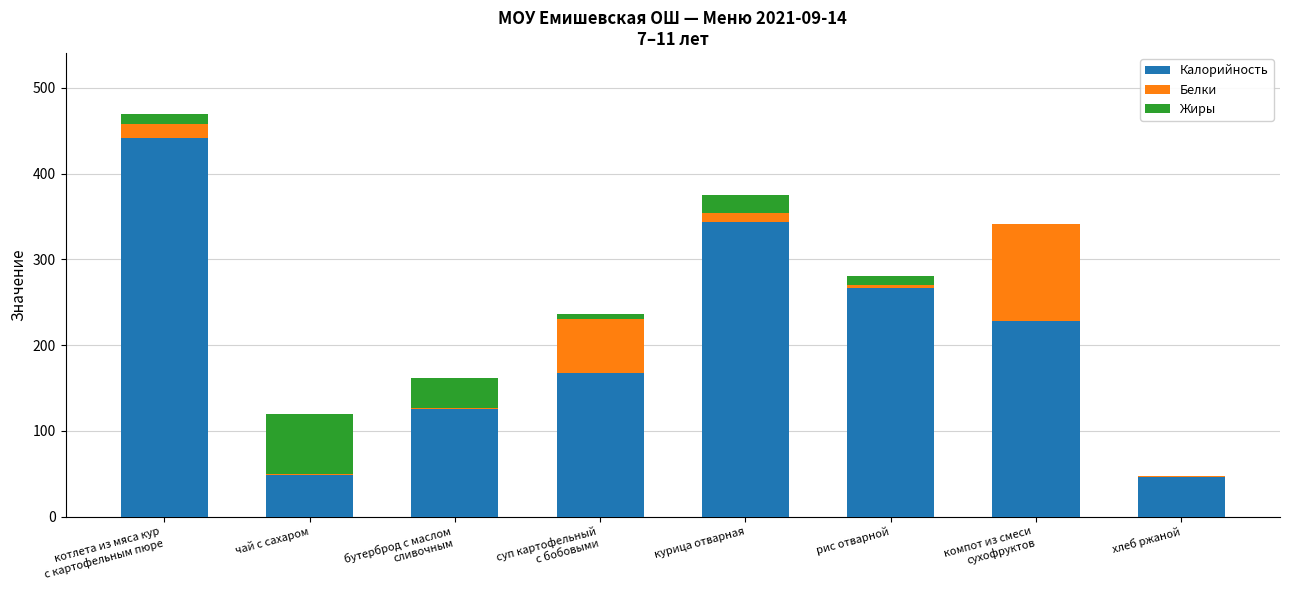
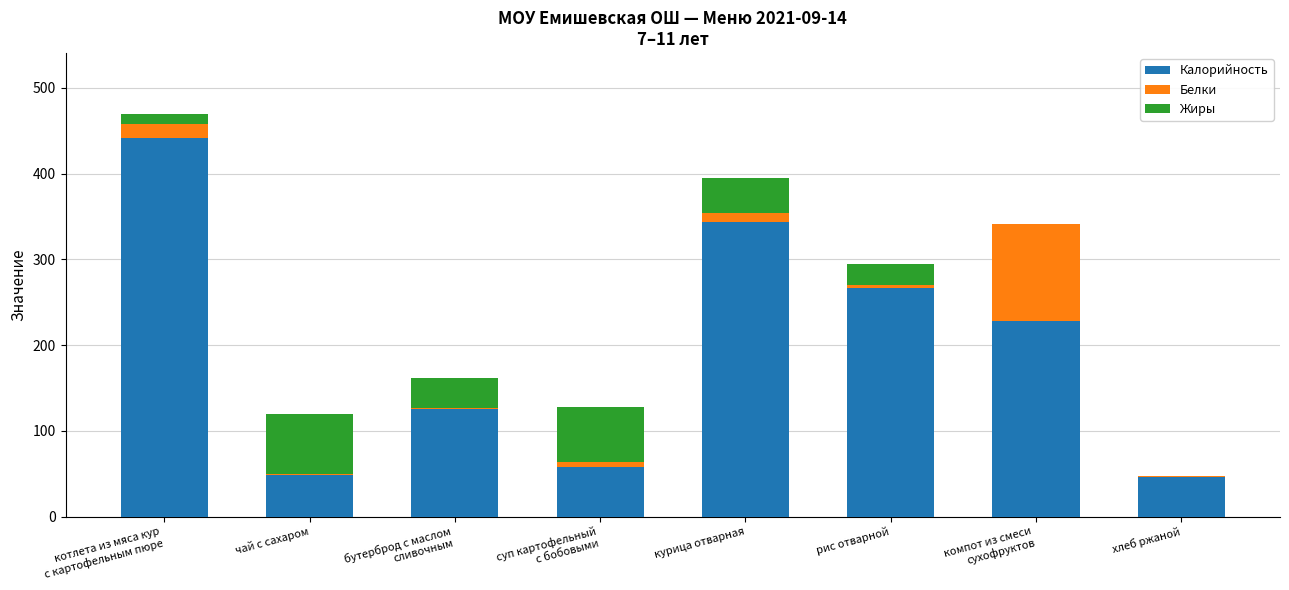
  {
    "Калорийность": {
      "котлета из мяса кур с картофельным пюре": 440,
      "чай с сахаром": 50,
      "бутерброд с маслом сливочным": 130,
-     "суп картофельный с бобовыми": 170,
+     "суп картофельный с бобовыми": 60,
      "курица отварная": 340,
      "рис отварной": 270,
      "компот из смеси сухофруктов": 230,
      "хлеб ржаной": 50
    },
    "Белки": {
      "котлета из мяса кур с картофельным пюре": 20,
-     "суп картофельный с бобовыми": 60,
+     "суп картофельный с бобовыми": 10,
      "курица отварная": 10,
      "рис отварной": 0,
      "компот из смеси сухофруктов": 110
    },
    "Жиры": {
      "котлета из мяса кур с картофельным пюре": 10,
      "чай с сахаром": 70,
      "бутерброд с маслом сливочным": 40,
-     "суп картофельный с бобовыми": 10,
-     "курица отварная": 20,
-     "рис отварной": 10,
+     "суп картофельный с бобовыми": 60,
+     "курица отварная": 40,
+     "рис отварной": 20,
      "компот из смеси сухофруктов": 0
    }
  }
